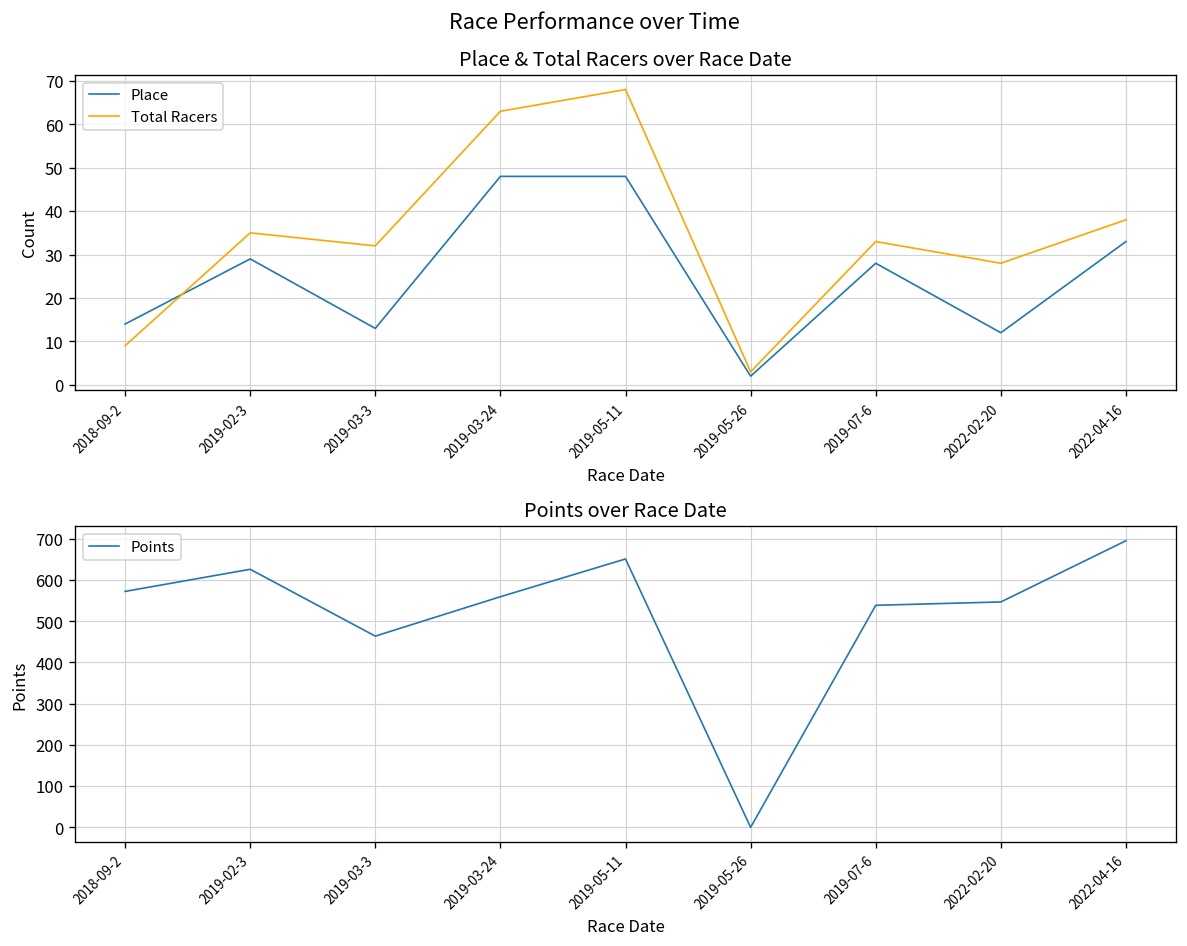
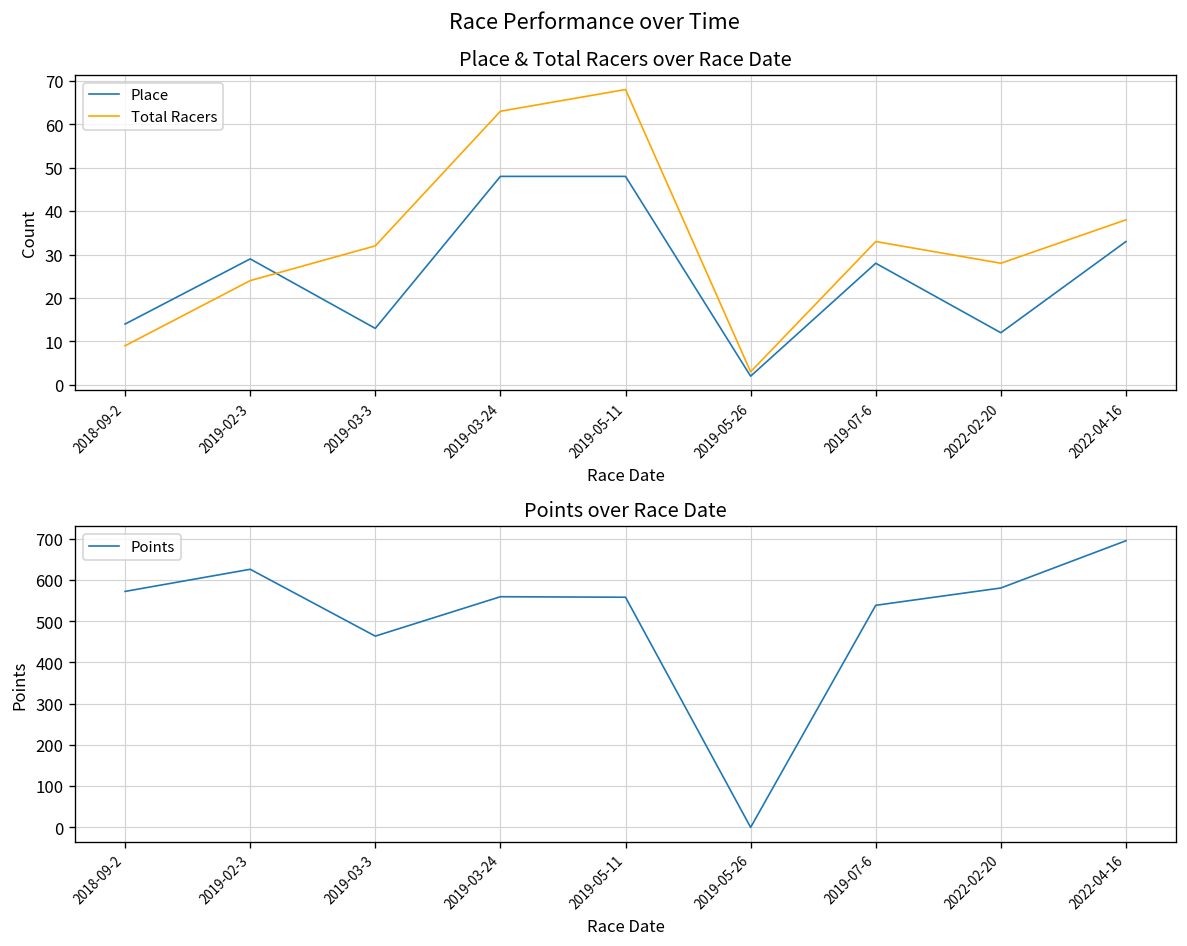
  {
    "Place & Total Racers over Race Date": {
      "Place": {
        "2018-09-2": 14,
        "2019-02-3": 29,
        "2019-03-3": 13,
        "2019-03-24": 48,
        "2019-05-11": 48,
        "2019-05-26": 2,
        "2019-07-6": 28,
        "2022-02-20": 12,
        "2022-04-16": 33
      },
      "Total Racers": {
        "2018-09-2": 9,
-       "2019-02-3": 35,
+       "2019-02-3": 24,
        "2019-03-3": 32,
        "2019-03-24": 63,
        "2019-05-11": 68,
        "2019-05-26": 3,
        "2019-07-6": 33,
        "2022-02-20": 28,
        "2022-04-16": 38
      }
    },
    "Points over Race Date": {
      "2018-09-2": 570,
      "2019-02-3": 630,
      "2019-03-3": 460,
      "2019-03-24": 560,
-     "2019-05-11": 650,
+     "2019-05-11": 560,
      "2019-05-26": 0,
      "2019-07-6": 540,
-     "2022-02-20": 550,
+     "2022-02-20": 580,
      "2022-04-16": 700
    }
  }
